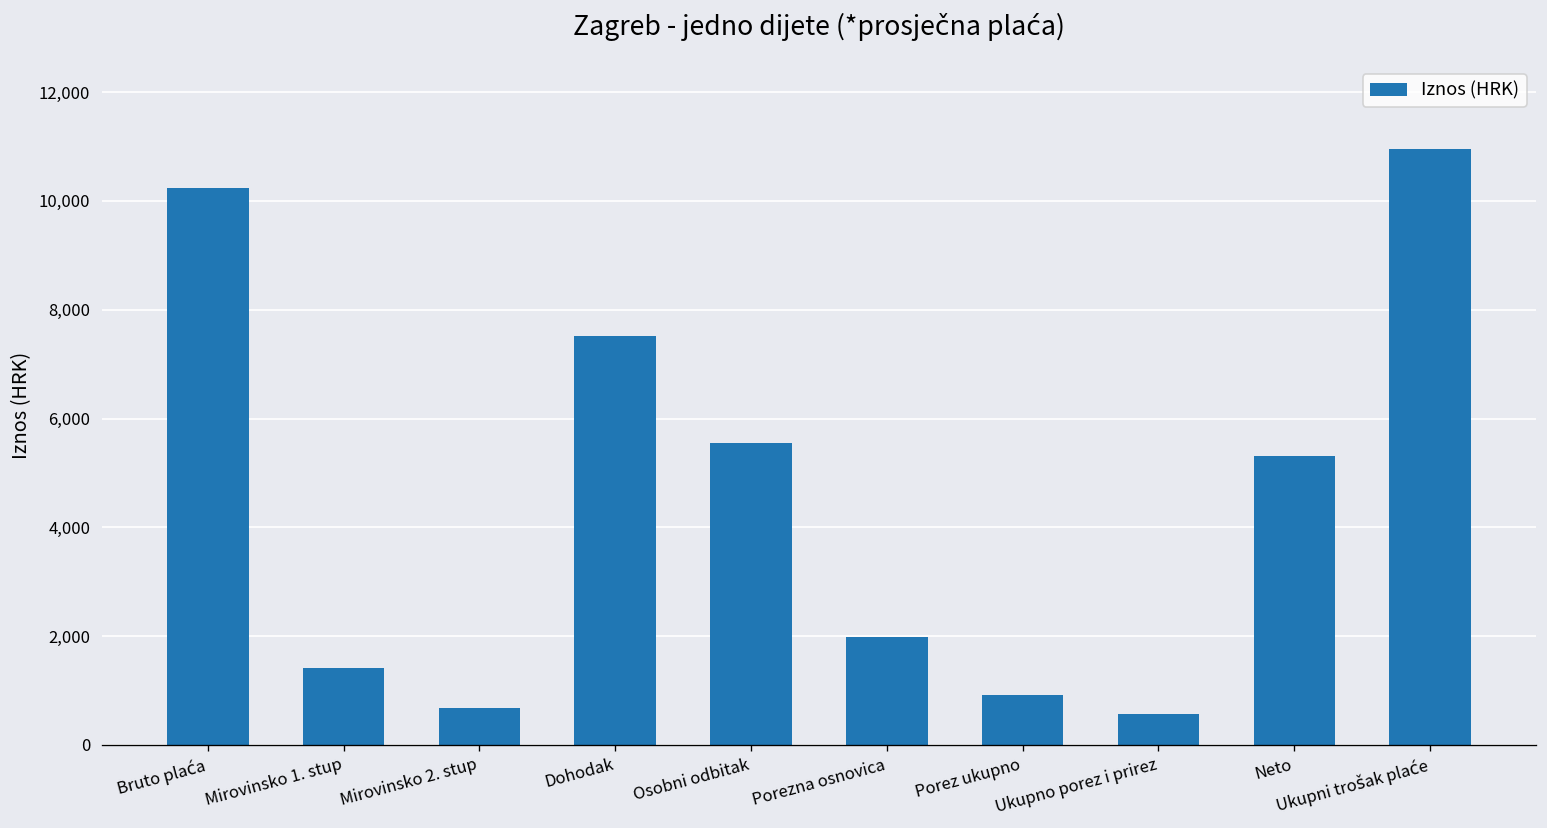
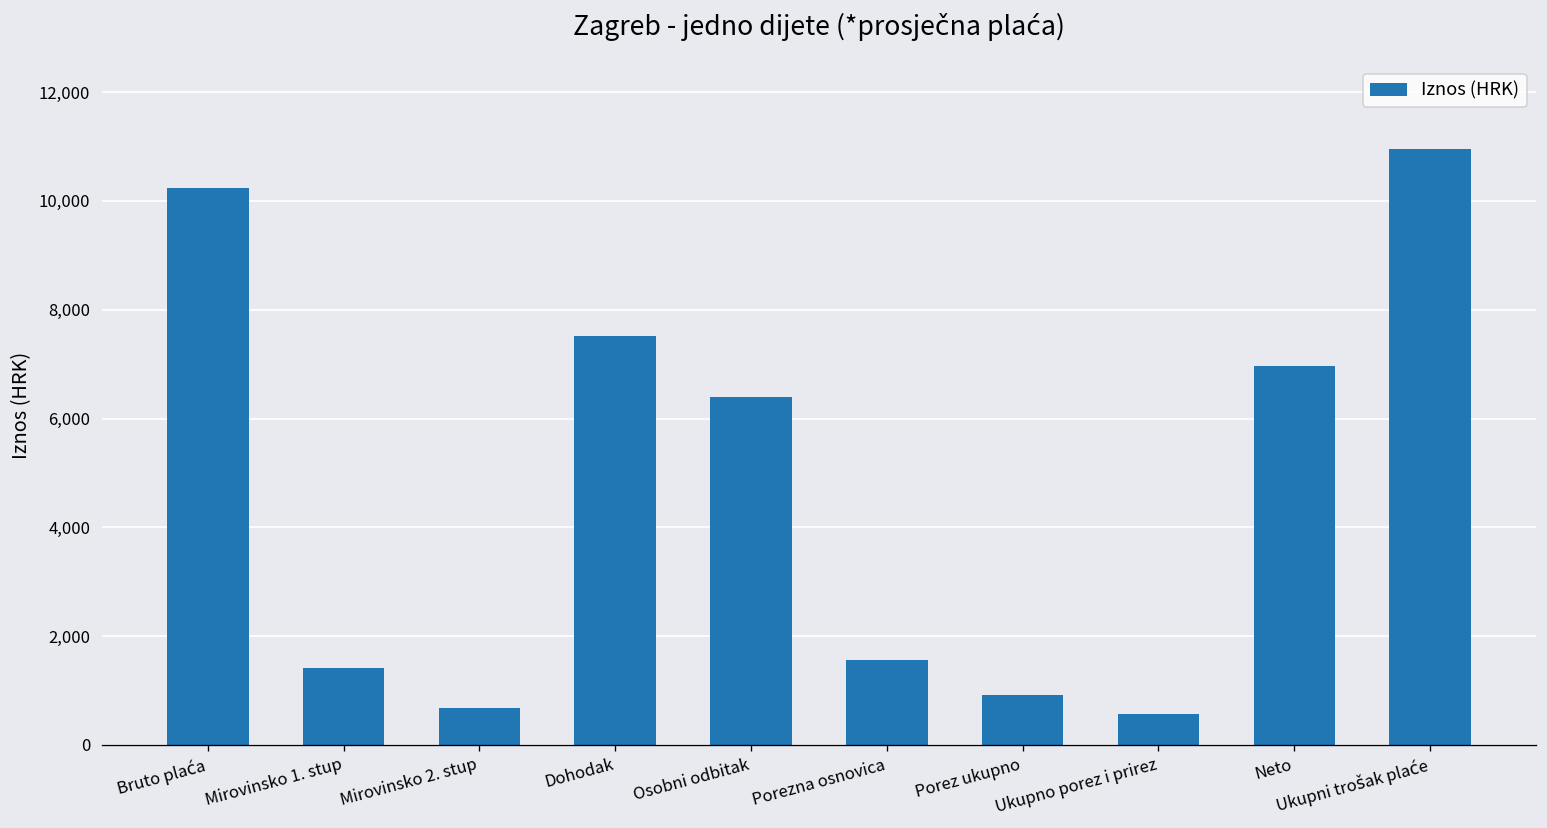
  {
    "Bruto plaća": "10,200",
    "Mirovinsko 1. stup": "1,400",
    "Mirovinsko 2. stup": "700",
    "Dohodak": "7,500",
-   "Osobni odbitak": "5,600",
-   "Porezna osnovica": "2,000",
+   "Osobni odbitak": "6,400",
+   "Porezna osnovica": "1,600",
    "Porez ukupno": "900",
    "Ukupno porez i prirez": "600",
-   "Neto": "5,300",
+   "Neto": "7,000",
    "Ukupni trošak plaće": "11,000"
  }
